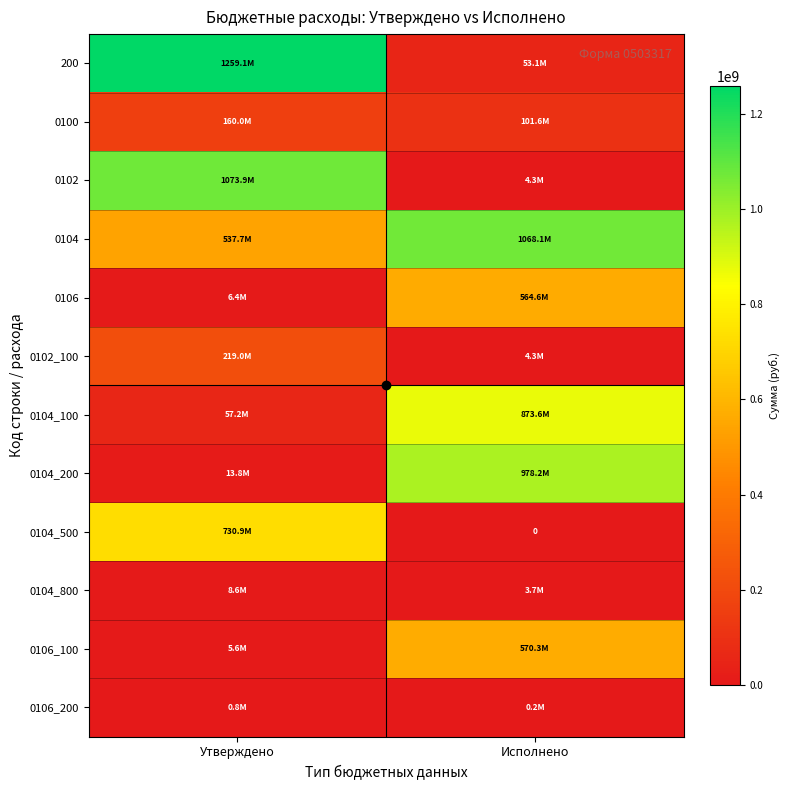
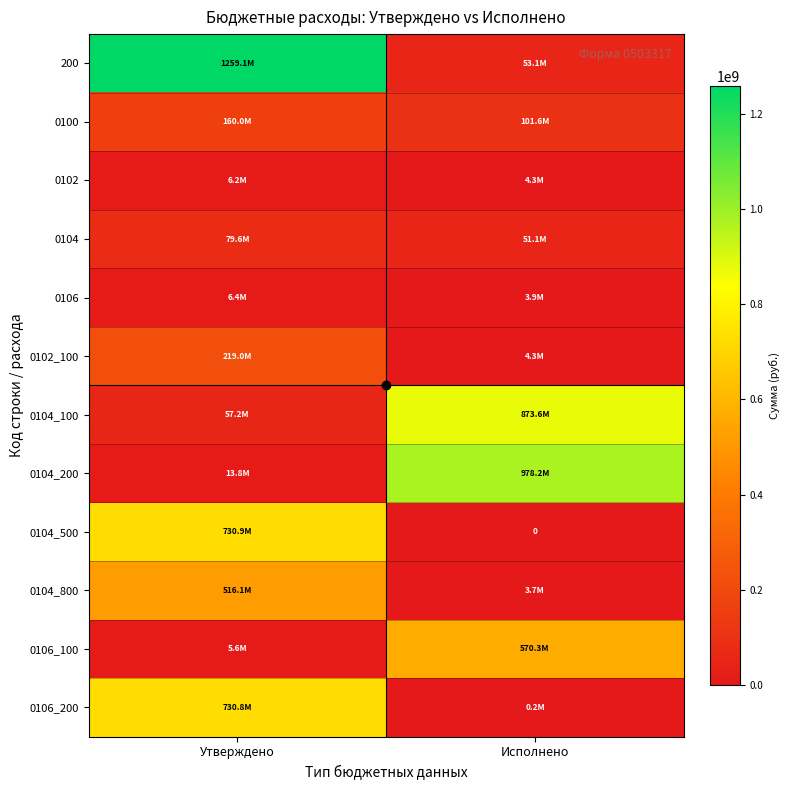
  {
    "200": {
      "Утверждено": "1259.1M"
    },
    "0100": {
      "Утверждено": "160.0M",
      "Исполнено": "101.6M"
    },
    "0102": {
-     "Утверждено": "1073.9M",
+     "Утверждено": "6.2M",
      "Исполнено": "4.3M"
    },
    "0104": {
-     "Утверждено": "537.7M",
-     "Исполнено": "1068.1M"
+     "Утверждено": "79.6M",
+     "Исполнено": "51.1M"
    },
    "0106": {
      "Утверждено": "6.4M",
-     "Исполнено": "564.6M"
+     "Исполнено": "3.9M"
    },
    "0102_100": {
      "Утверждено": "219.0M",
      "Исполнено": "4.3M"
    },
    "0104_100": {
      "Утверждено": "57.2M",
      "Исполнено": "873.6M"
    },
    "0104_200": {
      "Утверждено": "13.8M",
      "Исполнено": "978.2M"
    },
    "0104_500": {
      "Утверждено": "730.9M",
      "Исполнено": "0"
    },
    "0104_800": {
-     "Утверждено": "8.6M",
+     "Утверждено": "516.1M",
      "Исполнено": "3.7M"
    },
    "0106_100": {
      "Утверждено": "5.6M",
      "Исполнено": "570.3M"
    },
    "0106_200": {
-     "Утверждено": "0.8M",
+     "Утверждено": "730.8M",
      "Исполнено": "0.2M"
    }
  }
